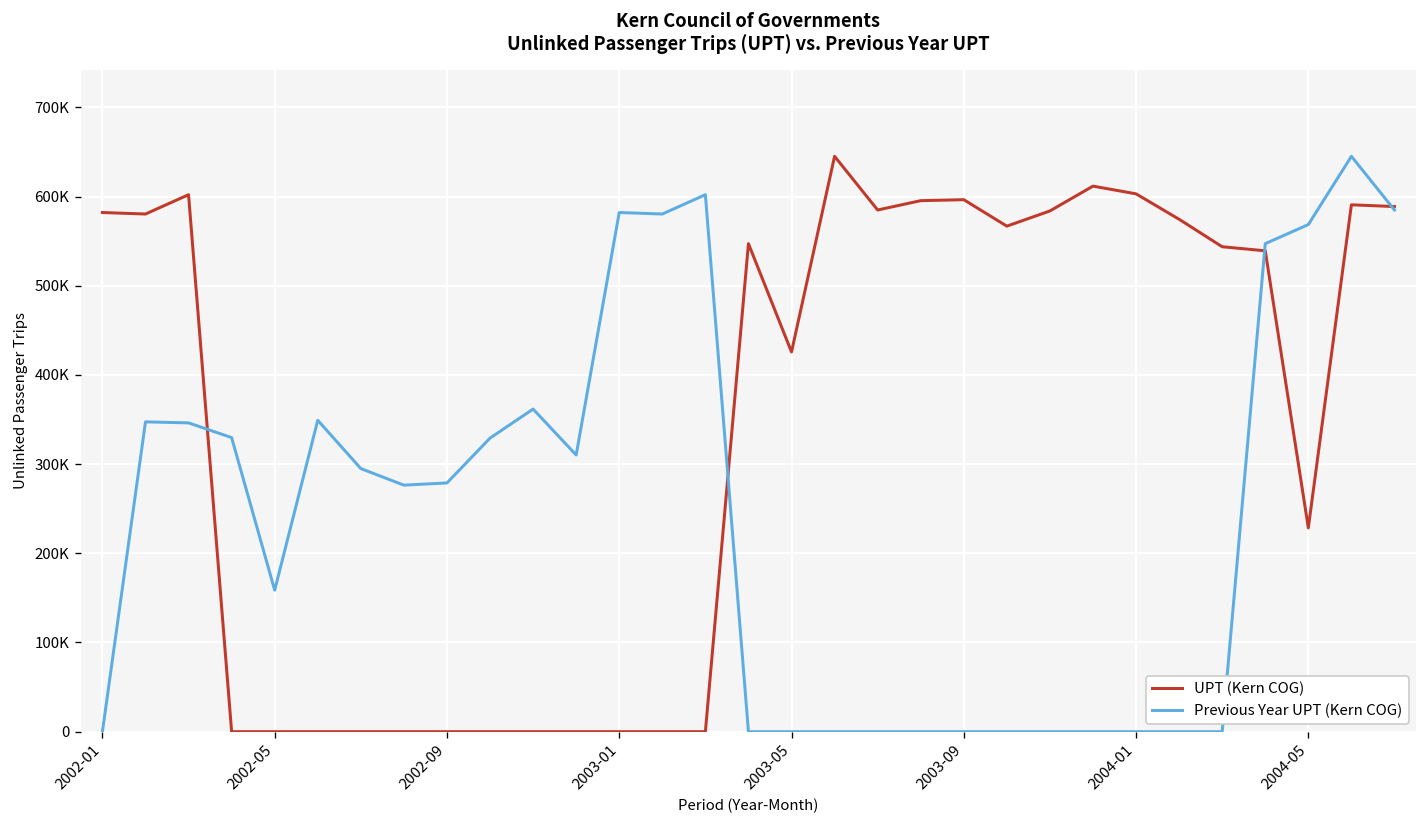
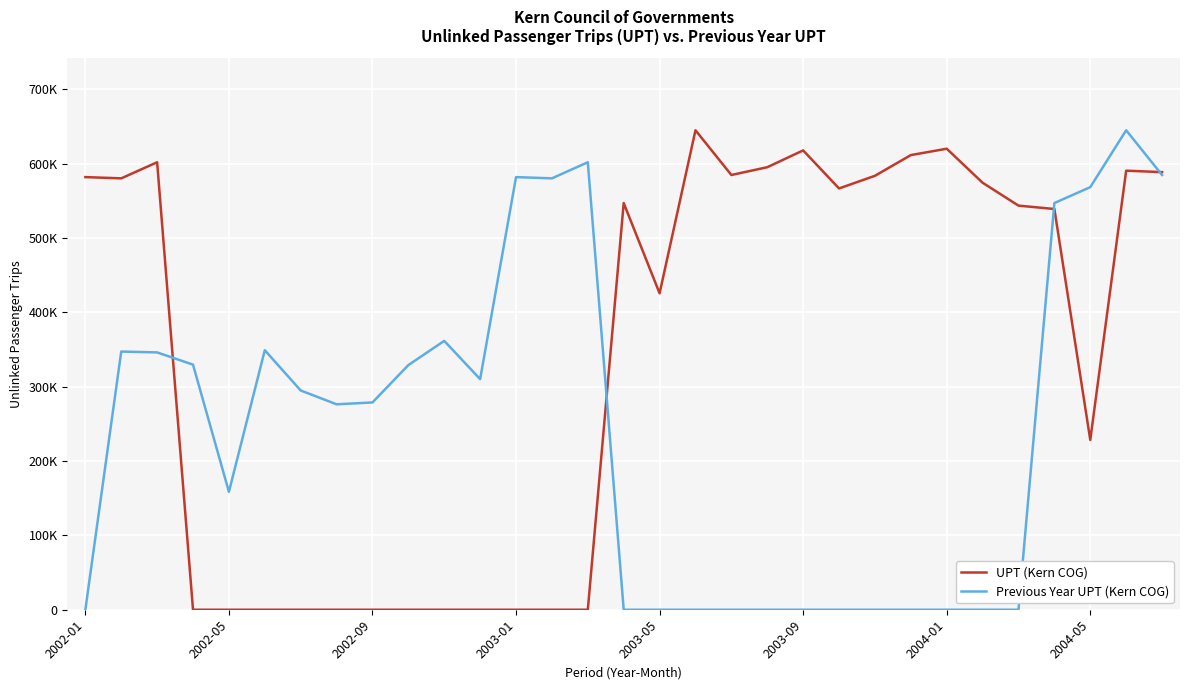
  {
    "UPT (Kern COG)": {
      "2002-01": 580000,
      "2002-05": 0,
      "2002-09": 0,
      "2003-01": 0,
      "2003-05": 430000,
-     "2003-09": 600000,
-     "2004-01": 600000,
+     "2003-09": 620000,
+     "2004-01": 620000,
      "2004-05": 230000
    },
    "Previous Year UPT (Kern COG)": {
      "2002-01": 0,
      "2002-05": 160000,
      "2002-09": 280000,
      "2003-01": 580000,
      "2003-05": 0,
      "2003-09": 0,
      "2004-01": 0,
      "2004-05": 570000
    }
  }
